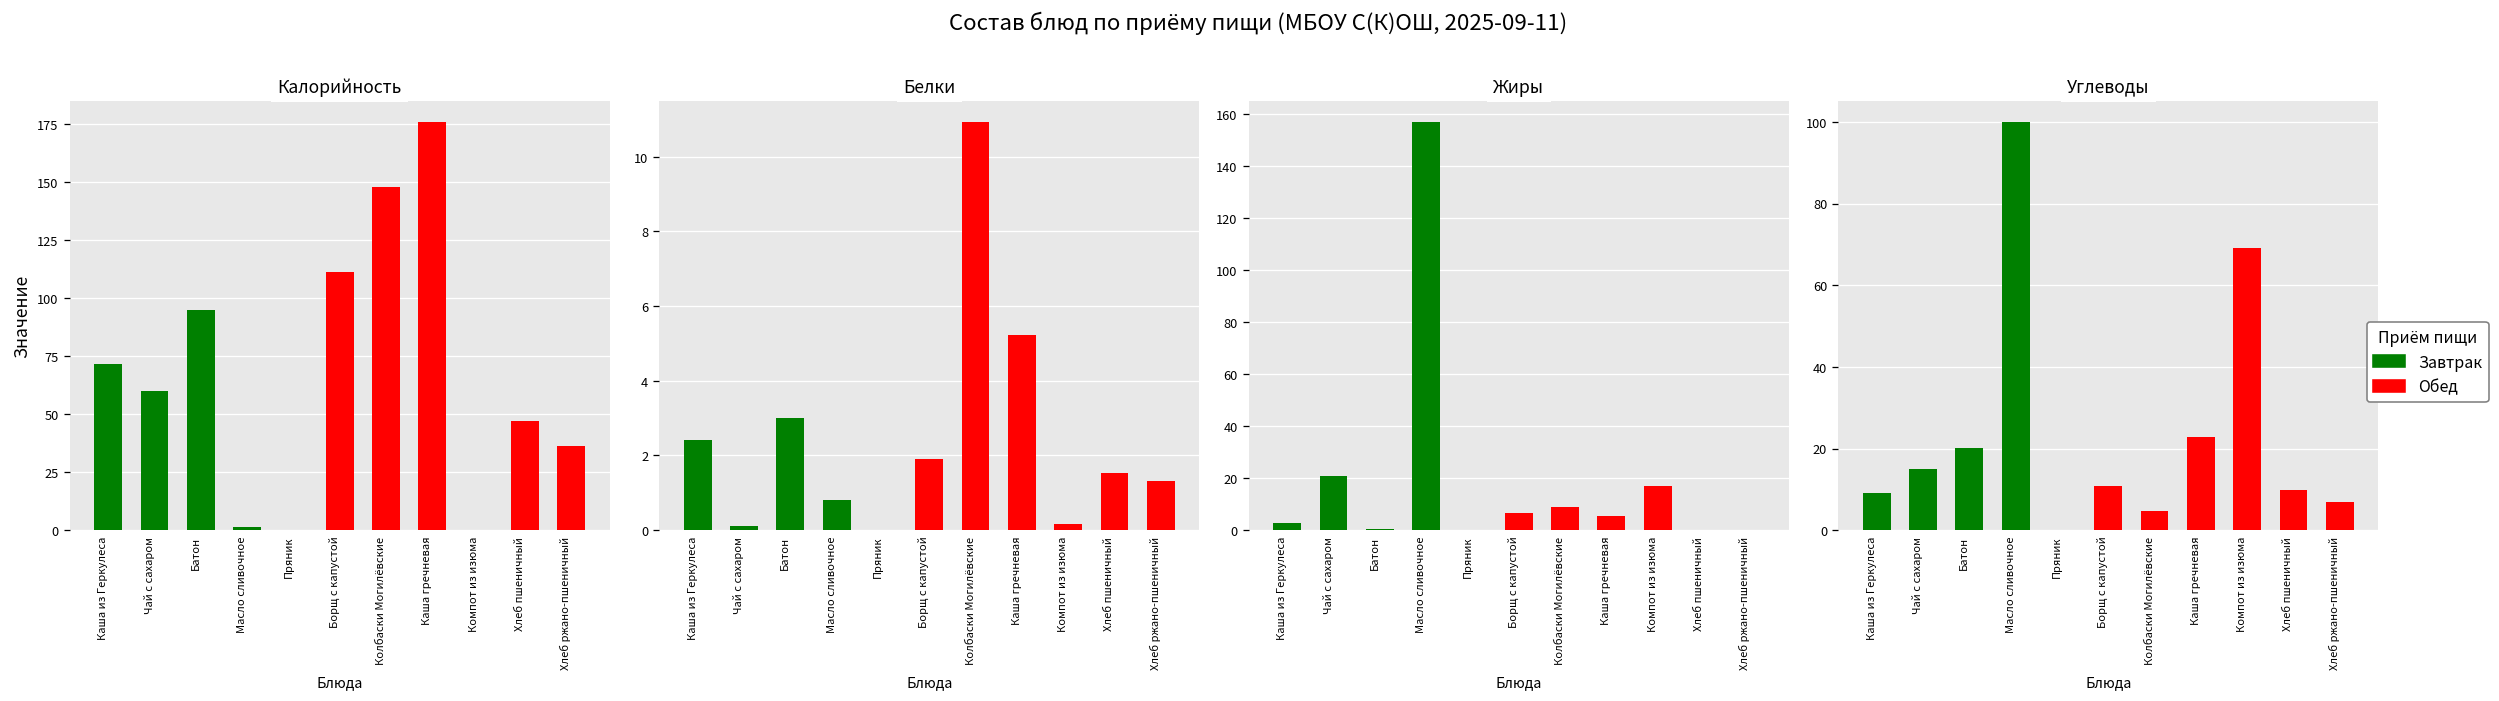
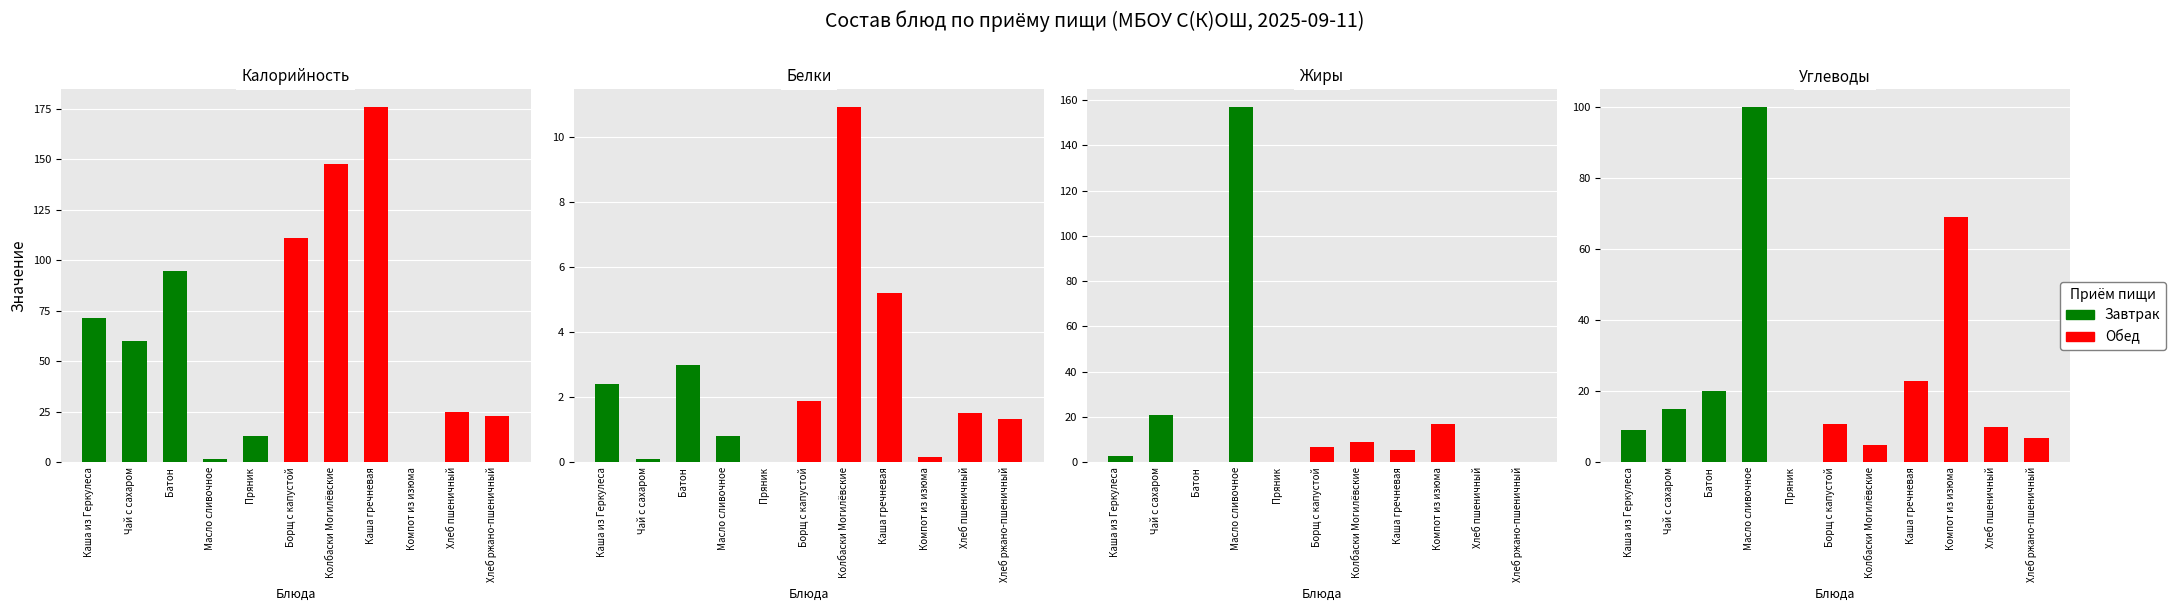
  {
    "Калорийность": {
      "Каша из Геркулеса": 71,
      "Чай с сахаром": 60,
      "Батон": 95,
      "Масло сливочное": 1,
-     "Пряник": 0,
+     "Пряник": 13,
      "Борщ с капустой": 111,
      "Колбаски Могилёвские": 148,
      "Каша гречневая": 176,
      "Компот из изюма": 0,
-     "Хлеб пшеничный": 47,
-     "Хлеб ржано-пшеничный": 36
+     "Хлеб пшеничный": 25,
+     "Хлеб ржано-пшеничный": 23
    },
    "Белки": {
      "Каша из Геркулеса": 2.4,
      "Чай с сахаром": 0.1,
      "Батон": 3.0,
      "Масло сливочное": 0.8,
      "Пряник": 0.0,
      "Борщ с капустой": 1.9,
      "Колбаски Могилёвские": 10.9,
      "Каша гречневая": 5.2,
      "Компот из изюма": 0.2,
      "Хлеб пшеничный": 1.5,
      "Хлеб ржано-пшеничный": 1.3
    },
    "Жиры": {
      "Каша из Геркулеса": 3,
      "Чай с сахаром": 21,
      "Масло сливочное": 157,
      "Пряник": 0,
      "Борщ с капустой": 7,
      "Колбаски Могилёвские": 9,
      "Каша гречневая": 5,
      "Компот из изюма": 17
    },
    "Углеводы": {
      "Каша из Геркулеса": 9,
      "Чай с сахаром": 15,
      "Батон": 20,
      "Масло сливочное": 100,
      "Пряник": 0,
      "Борщ с капустой": 11,
      "Колбаски Могилёвские": 5,
      "Каша гречневая": 23,
      "Компот из изюма": 69,
      "Хлеб пшеничный": 10,
      "Хлеб ржано-пшеничный": 7
    }
  }
